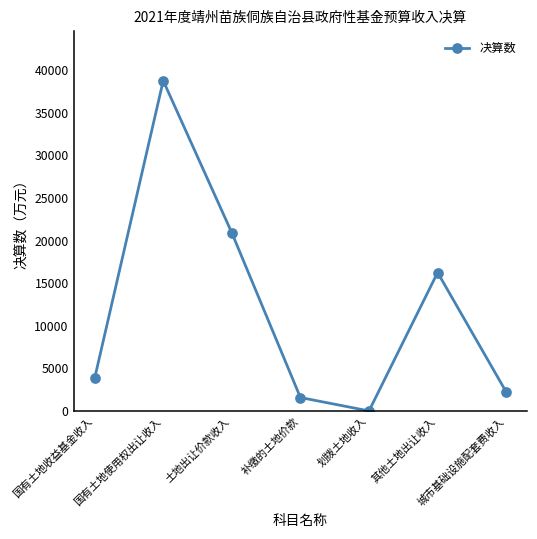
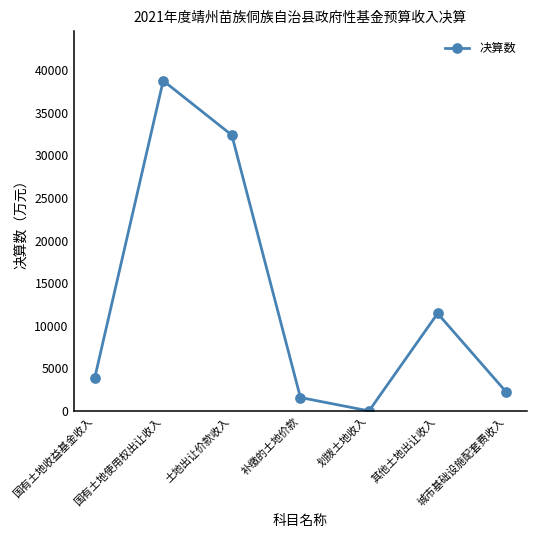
  {
    "国有土地收益基金收入": 4000,
    "国有土地使用权出让收入": 39000,
-   "土地出让价款收入": 21000,
+   "土地出让价款收入": 32000,
    "补缴的土地价款": 2000,
    "划拨土地收入": 0,
-   "其他土地出让收入": 16000,
+   "其他土地出让收入": 11000,
    "城市基础设施配套费收入": 2000
  }
